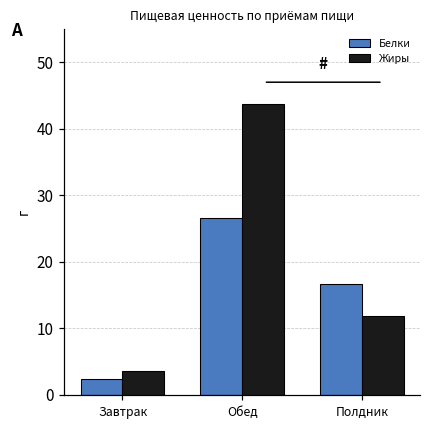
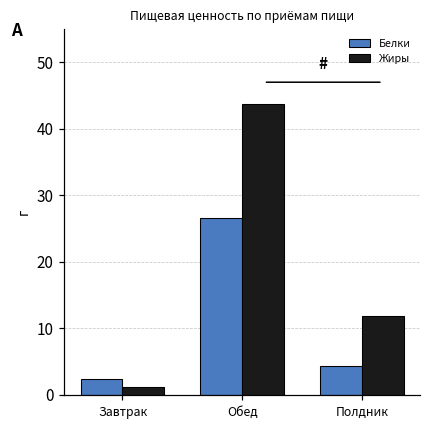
  {
    "Белки": {
      "Завтрак": 2,
      "Обед": 27,
-     "Полдник": 17
+     "Полдник": 4
    },
    "Жиры": {
-     "Завтрак": 4,
+     "Завтрак": 1,
      "Обед": 44,
      "Полдник": 12
    }
  }
